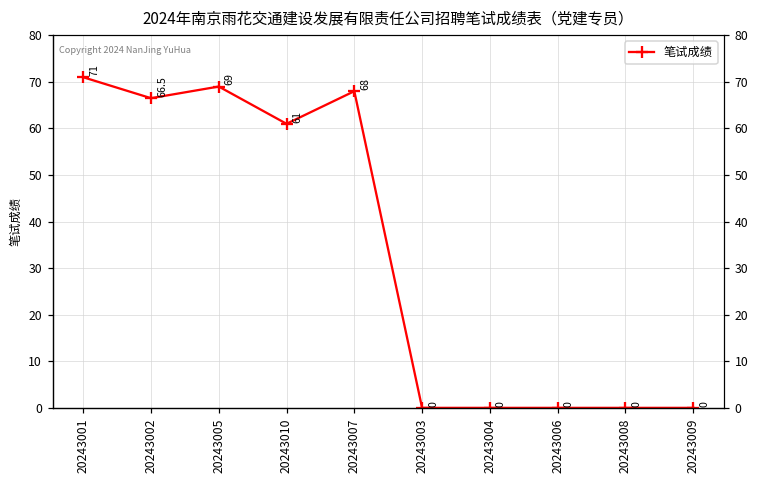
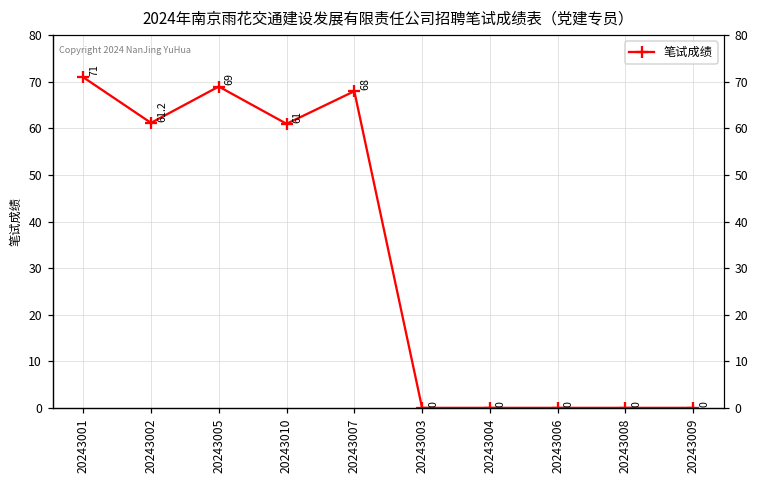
  {
    "20243001": 71,
-   "20243002": 66.5,
+   "20243002": 61.2,
    "20243005": 69,
    "20243010": 61,
    "20243007": 68,
    "20243003": 0,
    "20243004": 0,
    "20243006": 0,
    "20243008": 0,
    "20243009": 0
  }
